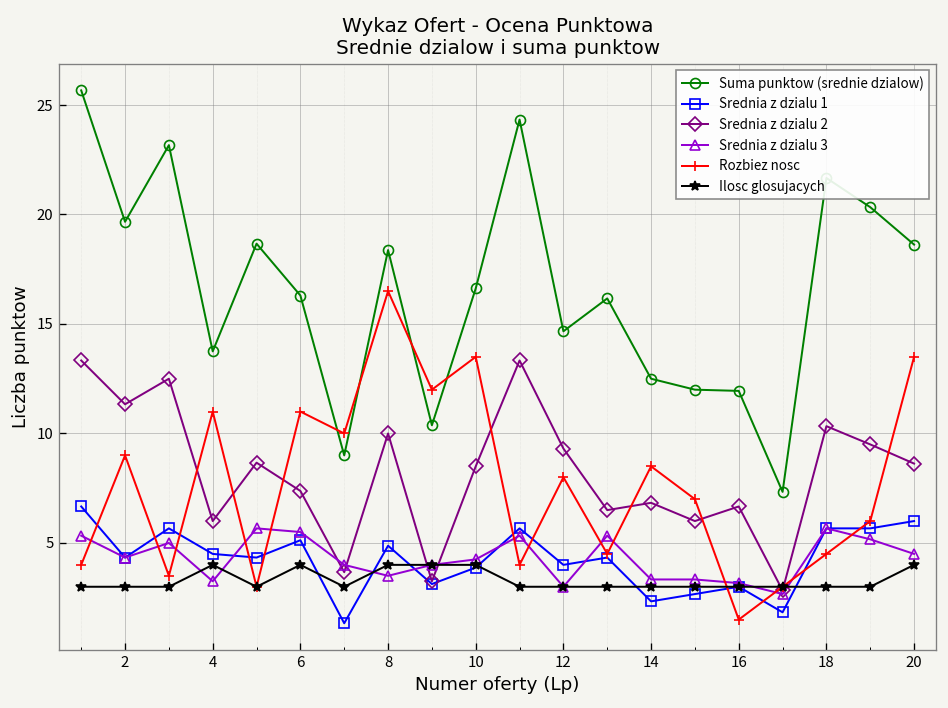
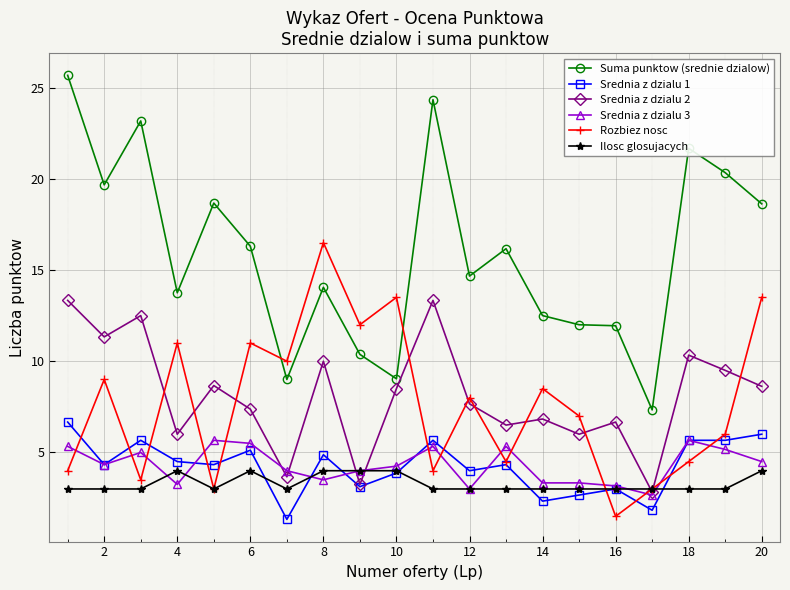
  {
    "Suma punktow (srednie dzialow)": {
      "2": 19.7,
      "4": 13.8,
      "6": 16.3,
-     "8": 18.4,
-     "10": 16.6,
+     "8": 14.1,
+     "10": 9.0,
      "12": 14.7,
      "14": 12.5,
      "16": 11.9,
      "20": 18.6
    },
    "Srednia z dzialu 1": {
      "4": 4.5,
      "6": 5.1,
      "8": 4.9,
      "12": 4.0,
      "14": 2.3,
      "20": 6.0
    },
    "Srednia z dzialu 2": {
      "2": 11.3,
      "4": 6.0,
      "6": 7.4,
      "8": 10.0,
      "10": 8.5,
-     "12": 9.3,
+     "12": 7.7,
      "14": 6.8,
      "16": 6.7,
      "18": 10.3,
      "20": 8.6
    },
    "Srednia z dzialu 3": {
      "4": 3.3,
      "6": 5.5,
      "8": 3.5,
      "10": 4.3,
      "14": 3.3,
      "16": 3.2,
      "20": 4.5
    },
    "Rozbiez nosc": {
      "2": 9.0,
      "4": 11.0,
      "6": 11.0,
      "8": 16.5,
      "10": 13.5,
      "12": 8.0,
      "14": 8.5,
      "16": 1.5,
      "18": 4.5,
      "20": 13.5
    },
    "Ilosc glosujacych": {
      "2": 3.0,
      "4": 4.0,
      "6": 4.0,
      "8": 4.0,
      "14": 3.0,
      "18": 3.0,
      "20": 4.0
    }
  }
